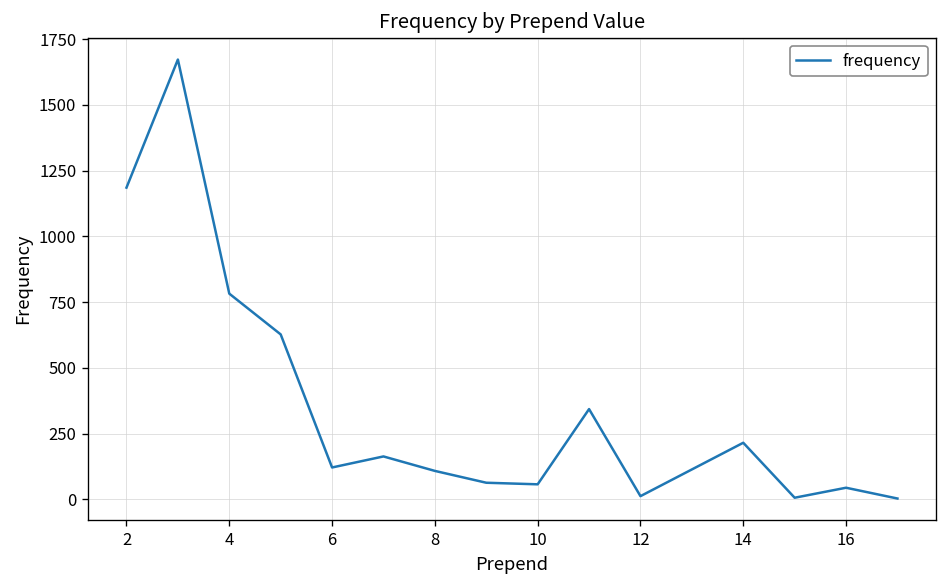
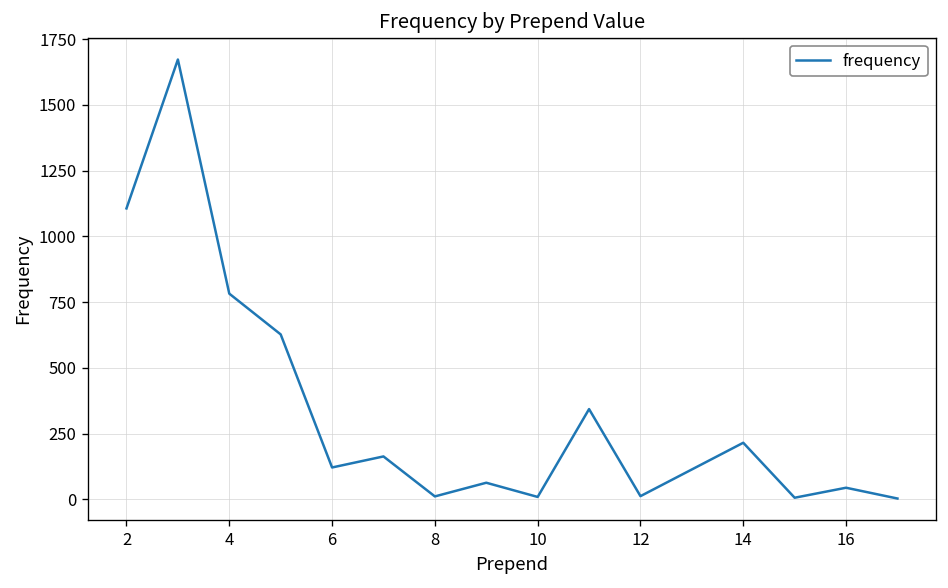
  {
-   "2": 1190,
+   "2": 1110,
    "4": 780,
    "6": 120,
-   "8": 110,
-   "10": 60,
+   "8": 10,
+   "10": 10,
    "12": 10,
    "14": 220,
    "16": 40
  }
